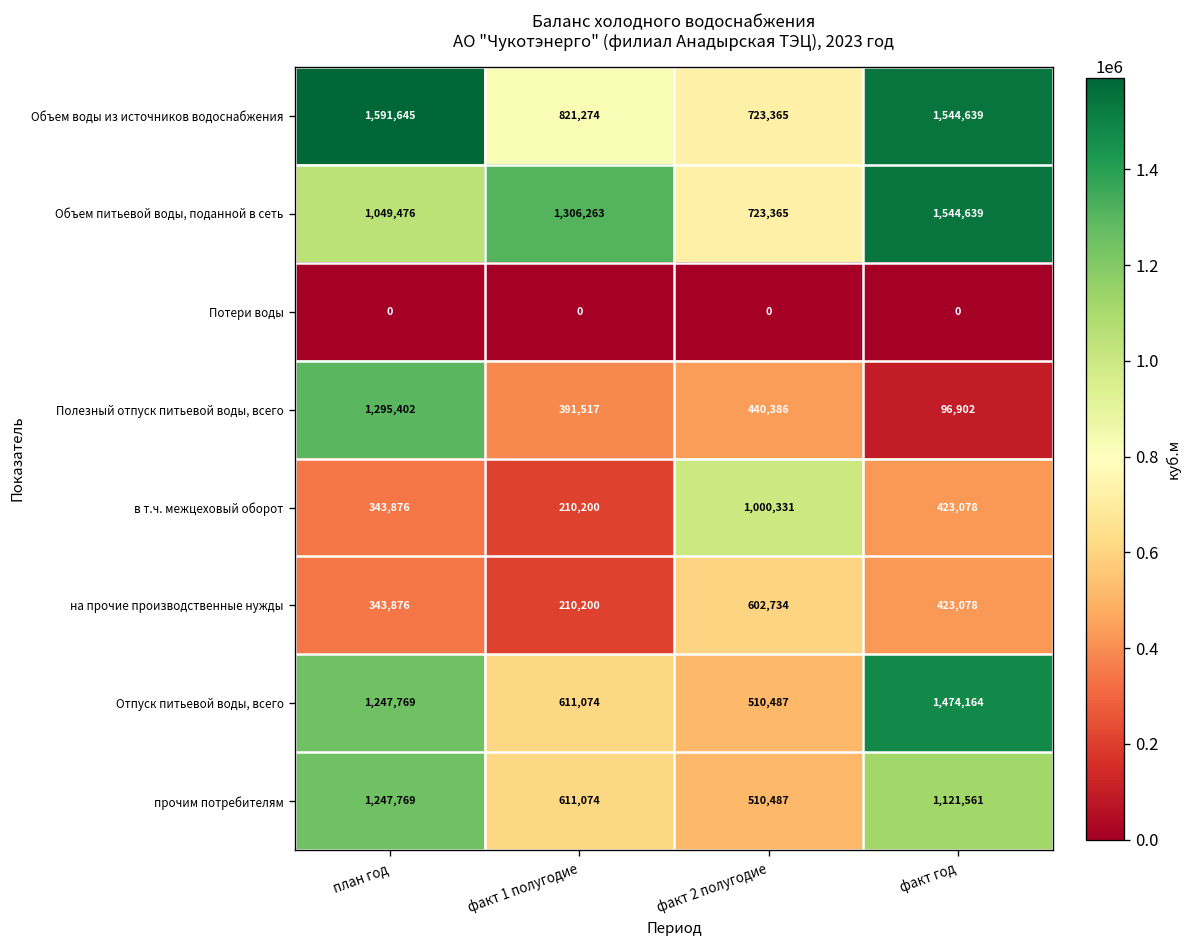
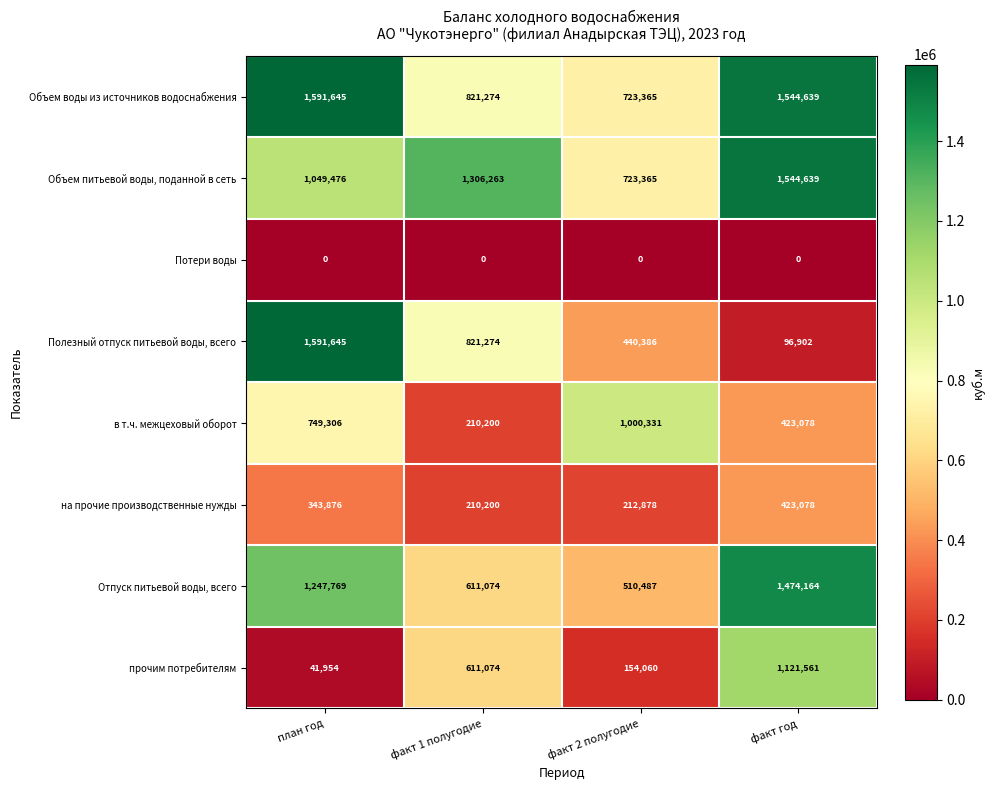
  {
    "Объем воды из источников водоснабжения": {
      "план год": "1,591,645",
      "факт 1 полугодие": "821,274",
      "факт 2 полугодие": "723,365",
      "факт год": "1,544,639"
    },
    "Объем питьевой воды, поданной в сеть": {
      "план год": "1,049,476",
      "факт 1 полугодие": "1,306,263",
      "факт 2 полугодие": "723,365",
      "факт год": "1,544,639"
    },
    "Потери воды": {
      "план год": "0",
      "факт 1 полугодие": "0",
      "факт 2 полугодие": "0",
      "факт год": "0"
    },
    "Полезный отпуск питьевой воды, всего": {
-     "план год": "1,295,402",
-     "факт 1 полугодие": "391,517",
+     "план год": "1,591,645",
+     "факт 1 полугодие": "821,274",
      "факт 2 полугодие": "440,386",
      "факт год": "96,902"
    },
    "в т.ч. межцеховый оборот": {
-     "план год": "343,876",
+     "план год": "749,306",
      "факт 1 полугодие": "210,200",
      "факт 2 полугодие": "1,000,331",
      "факт год": "423,078"
    },
    "на прочие производственные нужды": {
      "план год": "343,876",
      "факт 1 полугодие": "210,200",
-     "факт 2 полугодие": "602,734",
+     "факт 2 полугодие": "212,878",
      "факт год": "423,078"
    },
    "Отпуск питьевой воды, всего": {
      "план год": "1,247,769",
      "факт 1 полугодие": "611,074",
      "факт 2 полугодие": "510,487",
      "факт год": "1,474,164"
    },
    "прочим потребителям": {
-     "план год": "1,247,769",
+     "план год": "41,954",
      "факт 1 полугодие": "611,074",
-     "факт 2 полугодие": "510,487",
+     "факт 2 полугодие": "154,060",
      "факт год": "1,121,561"
    }
  }
